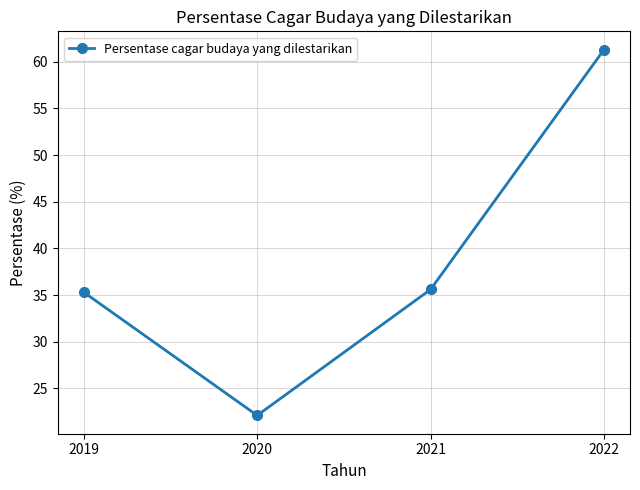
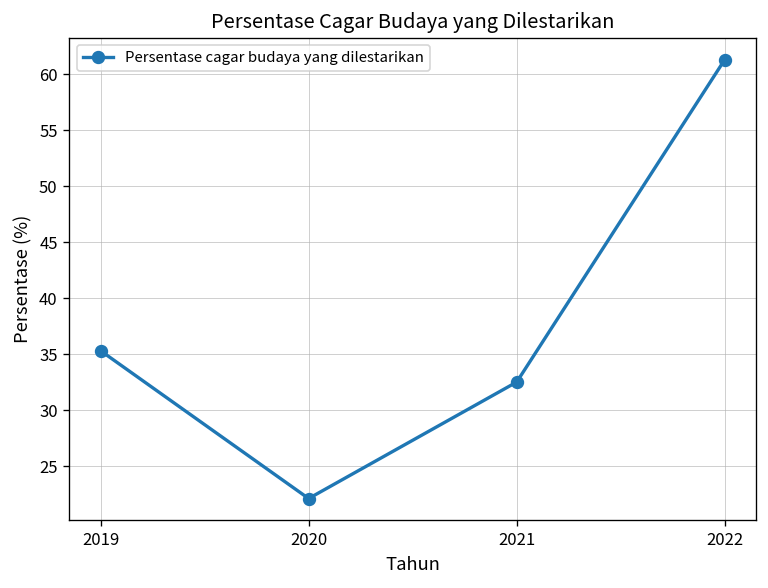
  {
    "2019": 35,
    "2020": 22,
-   "2021": 36,
+   "2021": 33,
    "2022": 61
  }
